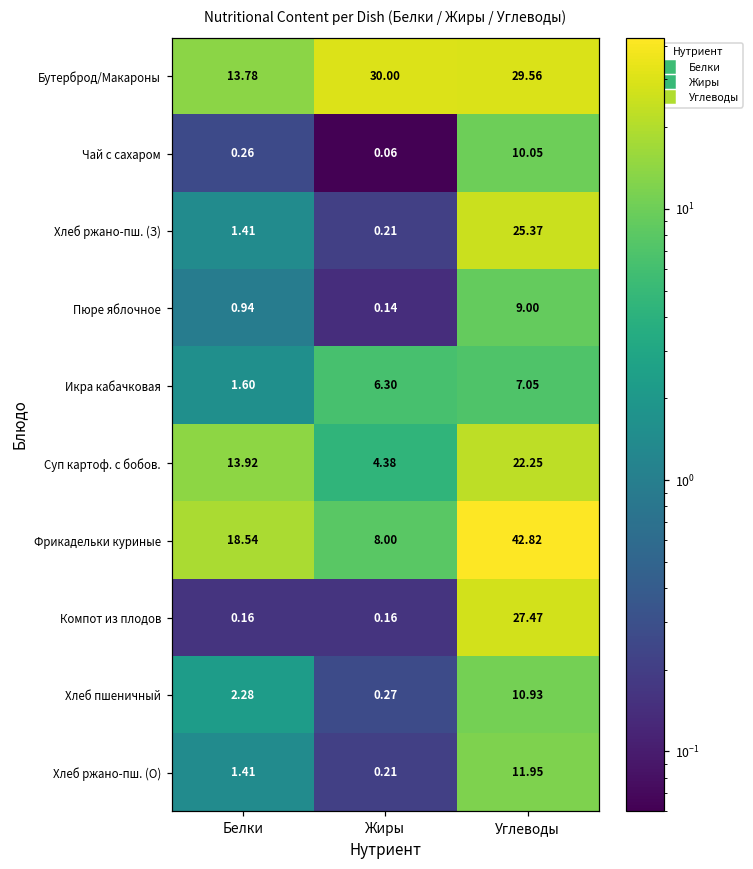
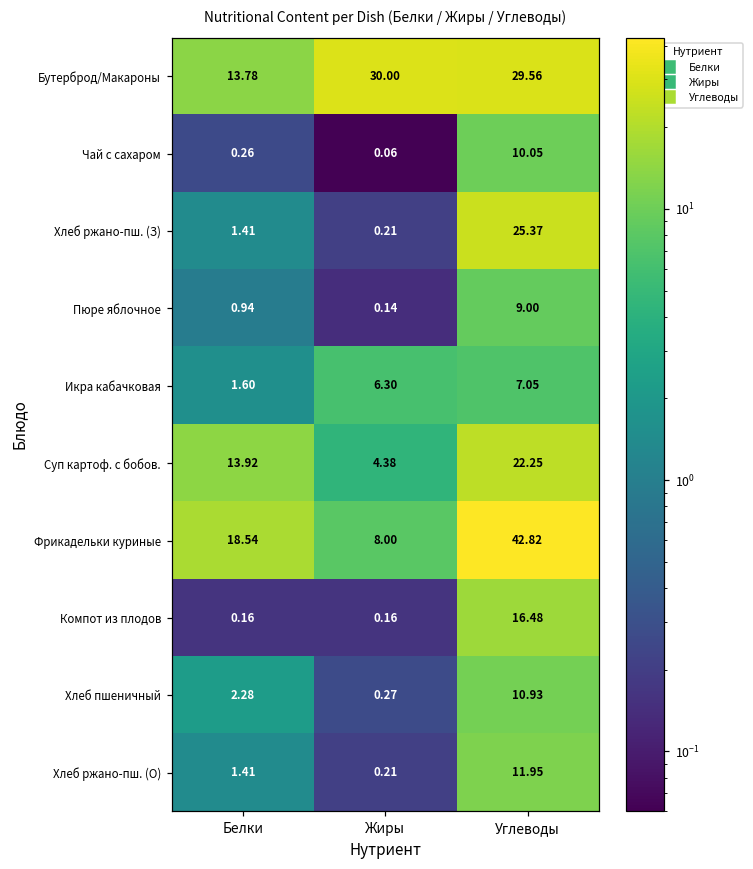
  {
    "Бутерброд/Макароны": {
      "Белки": 13.78,
      "Жиры": 30.00,
      "Углеводы": 29.56
    },
    "Чай с сахаром": {
      "Белки": 0.26,
      "Жиры": 0.06,
      "Углеводы": 10.05
    },
    "Хлеб ржано-пш. (З)": {
      "Белки": 1.41,
      "Жиры": 0.21,
      "Углеводы": 25.37
    },
    "Пюре яблочное": {
      "Белки": 0.94,
      "Жиры": 0.14,
      "Углеводы": 9.00
    },
    "Икра кабачковая": {
      "Белки": 1.60,
      "Жиры": 6.30,
      "Углеводы": 7.05
    },
    "Суп картоф. с бобов.": {
      "Белки": 13.92,
      "Жиры": 4.38,
      "Углеводы": 22.25
    },
    "Фрикадельки куриные": {
      "Белки": 18.54,
      "Жиры": 8.00,
      "Углеводы": 42.82
    },
    "Компот из плодов": {
      "Белки": 0.16,
      "Жиры": 0.16,
-     "Углеводы": 27.47
+     "Углеводы": 16.48
    },
    "Хлеб пшеничный": {
      "Белки": 2.28,
      "Жиры": 0.27,
      "Углеводы": 10.93
    },
    "Хлеб ржано-пш. (О)": {
      "Белки": 1.41,
      "Жиры": 0.21,
      "Углеводы": 11.95
    }
  }
